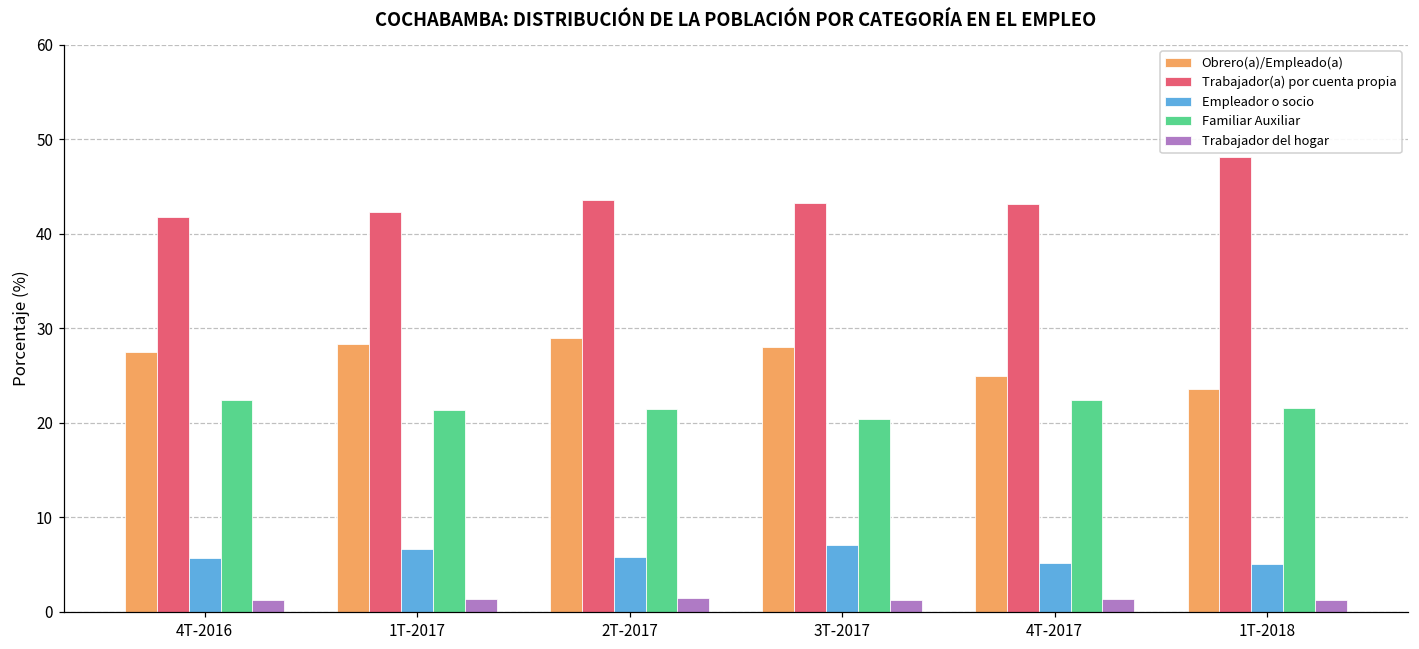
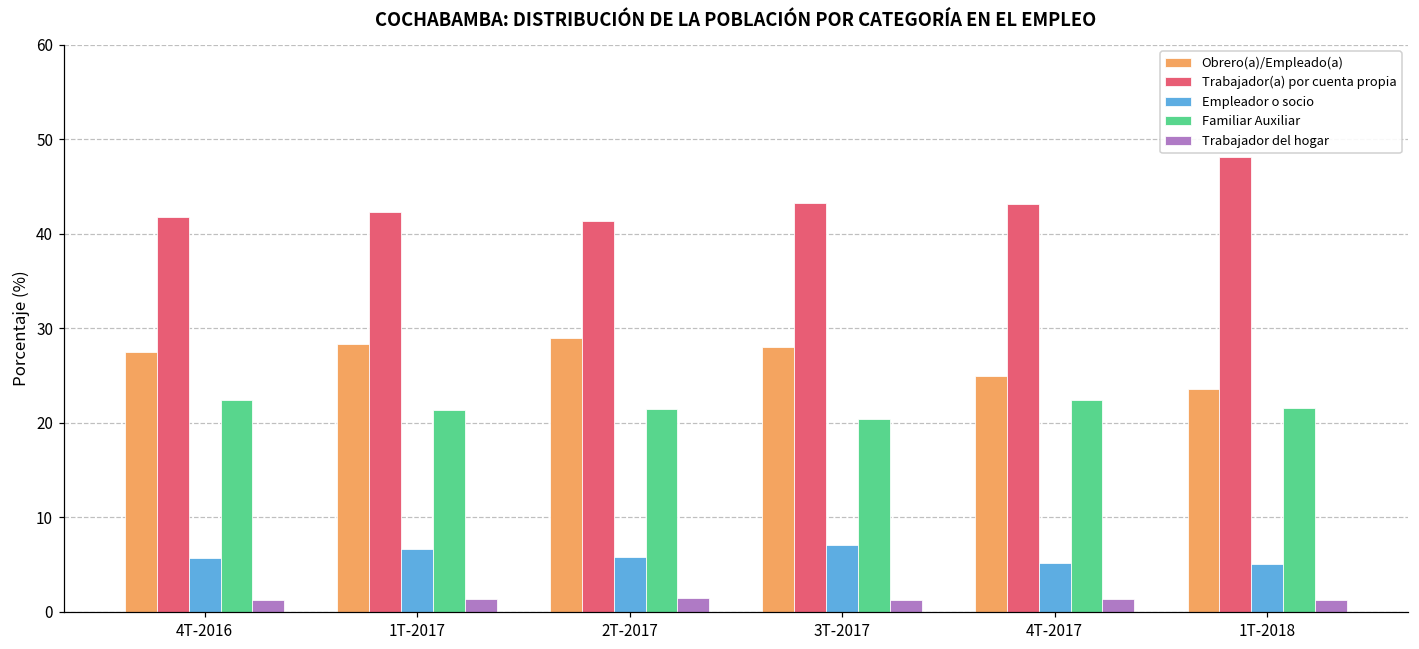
  {
    "Obrero(a)/Empleado(a)": {
      "4T-2016": 28,
      "1T-2017": 28,
      "2T-2017": 29,
      "3T-2017": 28,
      "4T-2017": 25,
      "1T-2018": 24
    },
    "Trabajador(a) por cuenta propia": {
      "4T-2016": 42,
      "1T-2017": 42,
-     "2T-2017": 44,
+     "2T-2017": 41,
      "3T-2017": 43,
      "4T-2017": 43
    },
    "Empleador o socio": {
      "4T-2016": 6,
      "1T-2017": 7,
      "2T-2017": 6,
      "3T-2017": 7,
      "4T-2017": 5,
      "1T-2018": 5
    },
    "Familiar Auxiliar": {
      "4T-2016": 22,
      "1T-2017": 21,
      "2T-2017": 21,
      "3T-2017": 20,
      "4T-2017": 22,
      "1T-2018": 22
    },
    "Trabajador del hogar": {
      "4T-2016": 1,
      "1T-2017": 1,
      "2T-2017": 1,
      "3T-2017": 1,
      "4T-2017": 1,
      "1T-2018": 1
    }
  }
